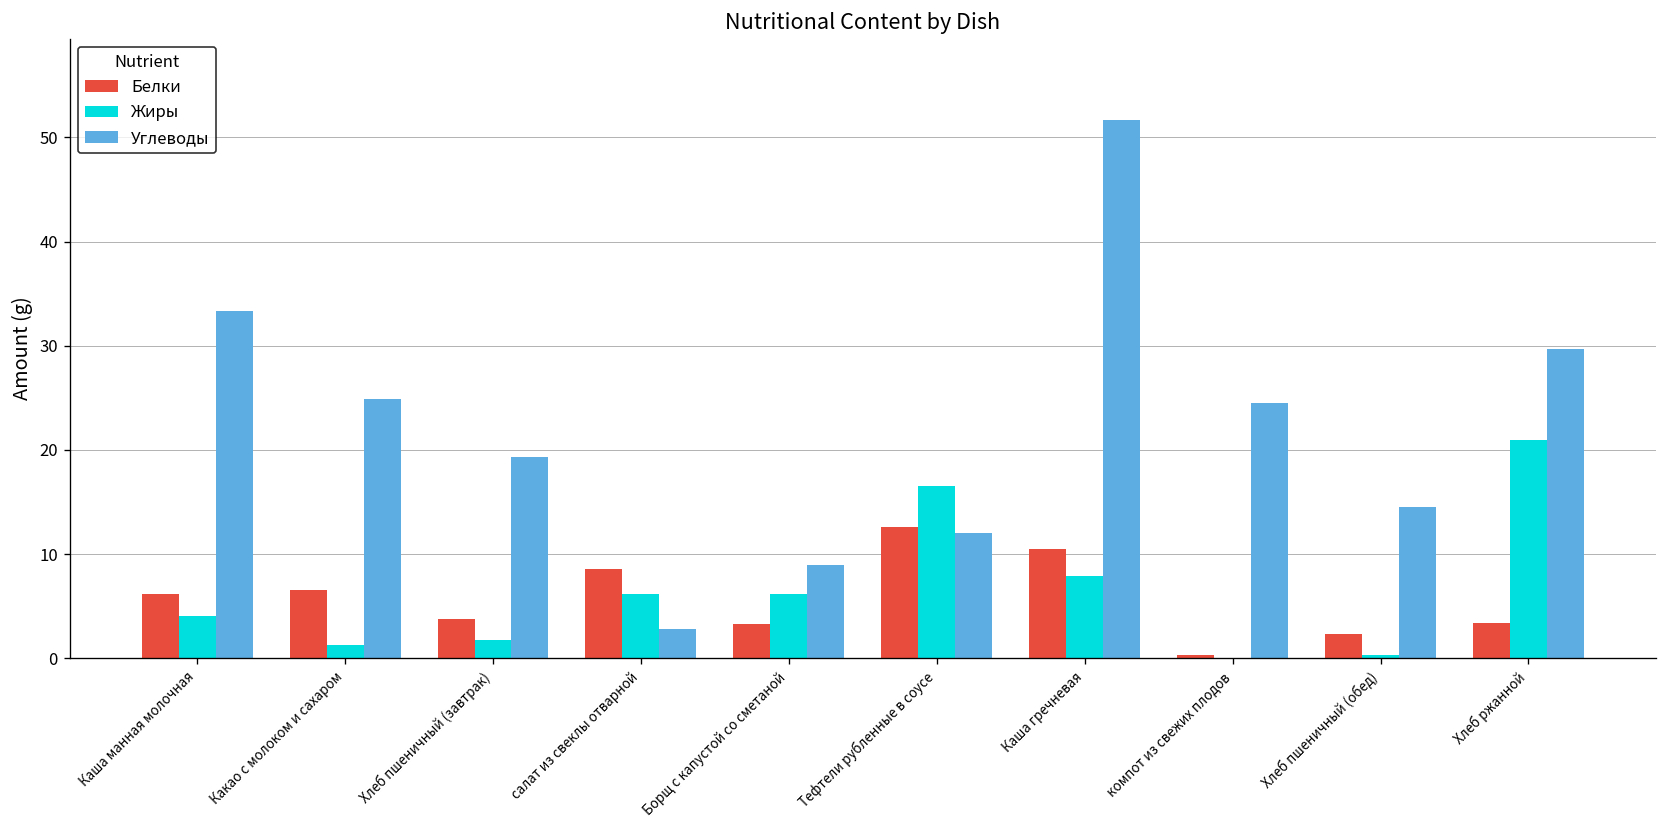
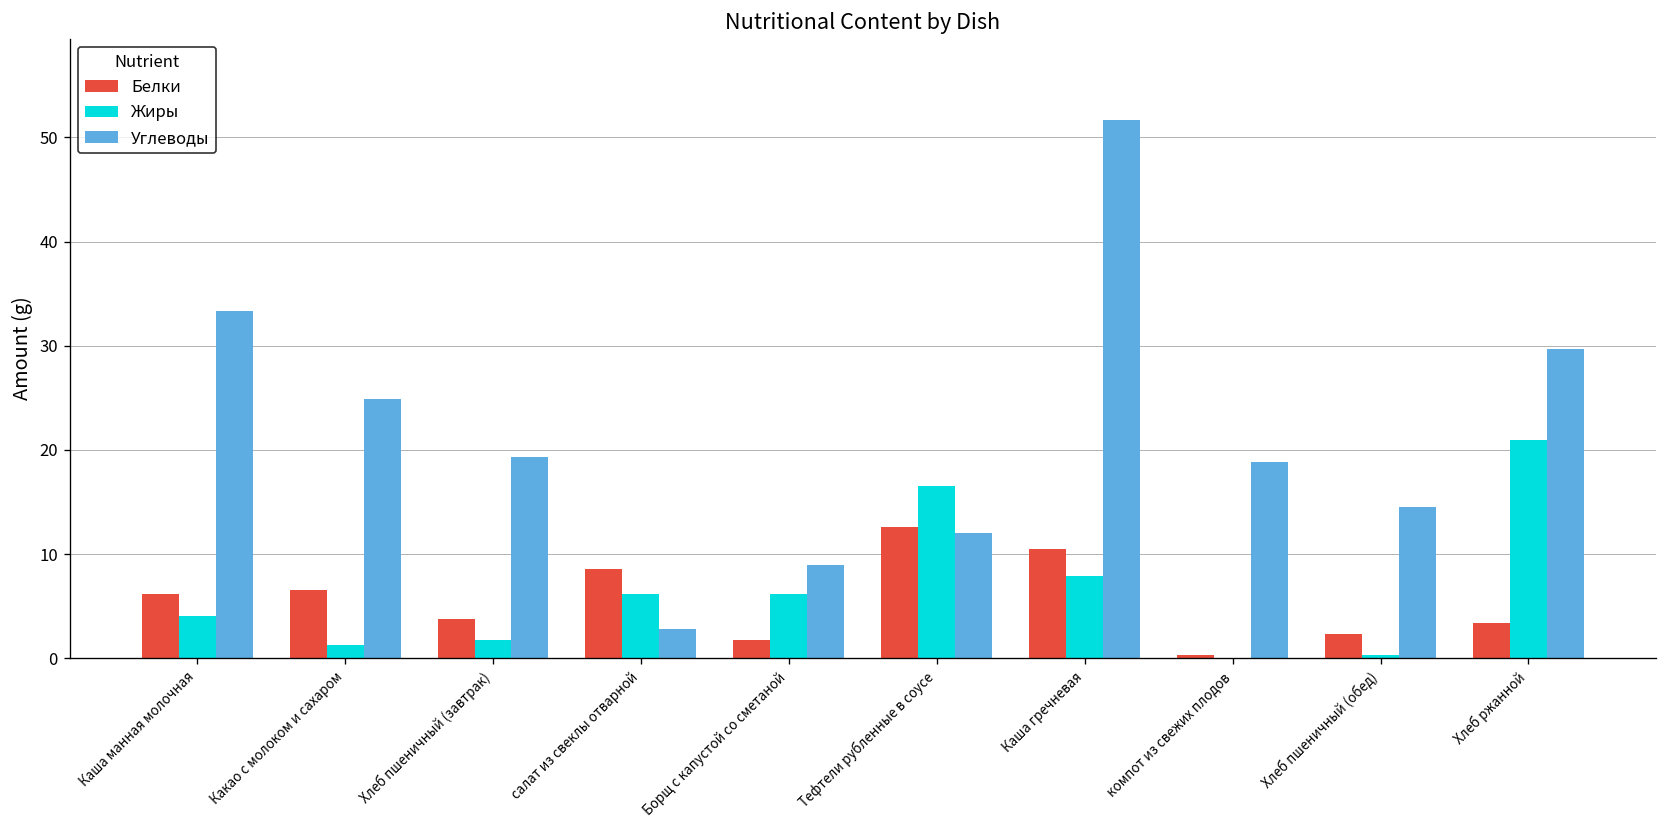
  {
    "Белки": {
      "Каша манная молочная": 6,
      "Какао с молоком и сахаром": 7,
      "Хлеб пшеничный (завтрак)": 4,
      "салат из свеклы отварной": 9,
-     "Борщ с капустой со сметаной": 3,
+     "Борщ с капустой со сметаной": 2,
      "Тефтели рубленные в соусе": 13,
      "Каша гречневая": 11,
      "компот из свежих плодов": 0,
      "Хлеб пшеничный (обед)": 2,
      "Хлеб ржанной": 3
    },
    "Жиры": {
      "Каша манная молочная": 4,
      "Какао с молоком и сахаром": 1,
      "Хлеб пшеничный (завтрак)": 2,
      "салат из свеклы отварной": 6,
      "Борщ с капустой со сметаной": 6,
      "Тефтели рубленные в соусе": 17,
      "Каша гречневая": 8,
      "Хлеб пшеничный (обед)": 0,
      "Хлеб ржанной": 21
    },
    "Углеводы": {
      "Каша манная молочная": 33,
      "Какао с молоком и сахаром": 25,
      "Хлеб пшеничный (завтрак)": 19,
      "салат из свеклы отварной": 3,
      "Борщ с капустой со сметаной": 9,
      "Тефтели рубленные в соусе": 12,
      "Каша гречневая": 52,
-     "компот из свежих плодов": 25,
+     "компот из свежих плодов": 19,
      "Хлеб пшеничный (обед)": 14,
      "Хлеб ржанной": 30
    }
  }
